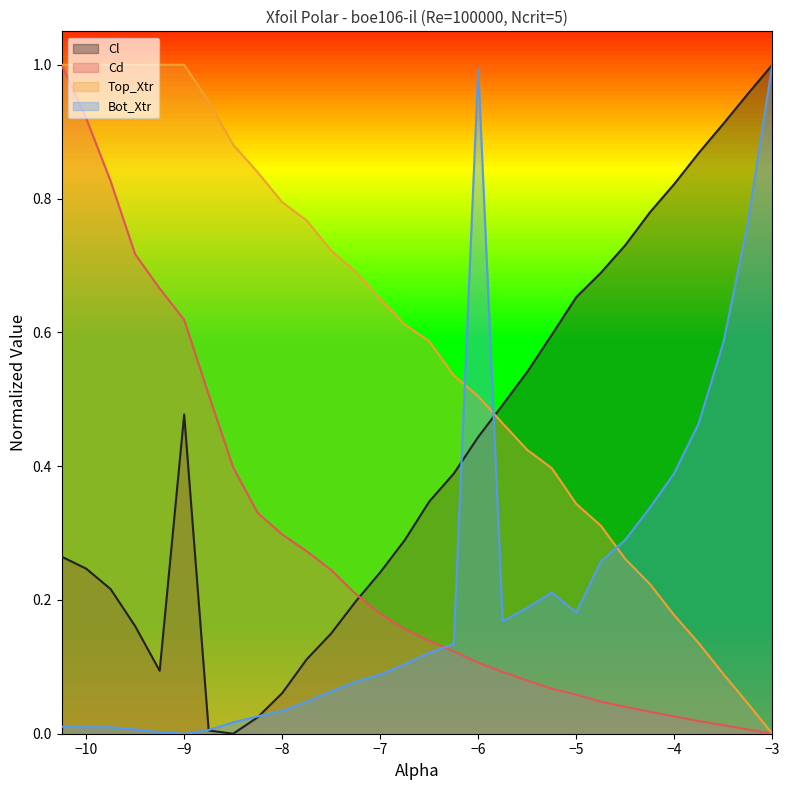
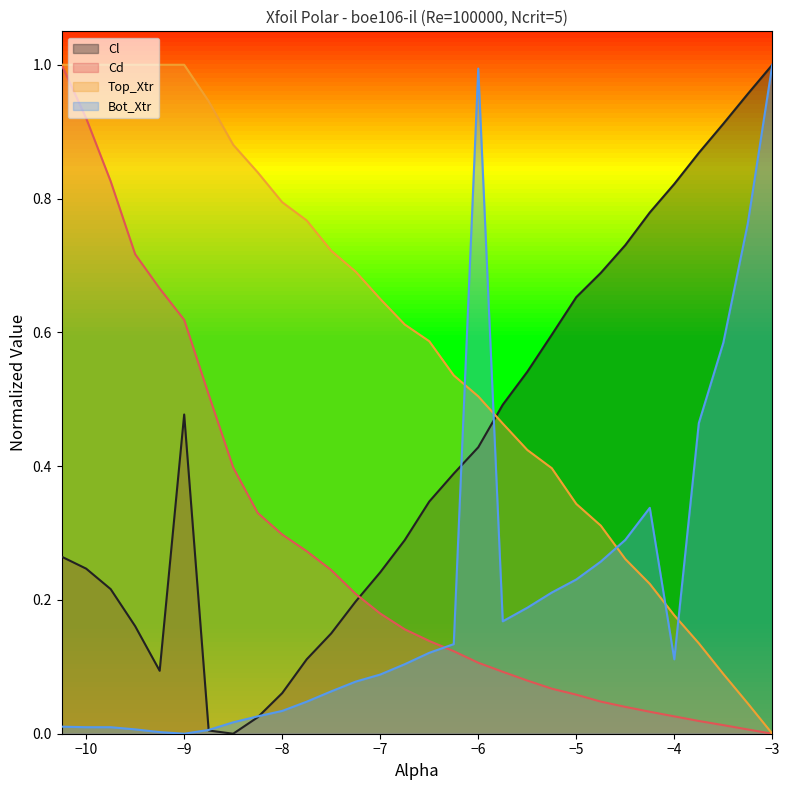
  {
    "Cl": {
      "−10": 0.25,
      "−9": 0.48,
      "−8": 0.06,
      "−7": 0.24,
-     "−6": 0.44,
+     "−6": 0.43,
      "−5": 0.65,
      "−4": 0.82
    },
    "Bot_Xtr": {
      "−10": 0.01,
      "−9": 0.00,
      "−8": 0.03,
      "−7": 0.09,
      "−6": 0.99,
-     "−5": 0.18,
-     "−4": 0.39
+     "−5": 0.23,
+     "−4": 0.11
    }
  }
